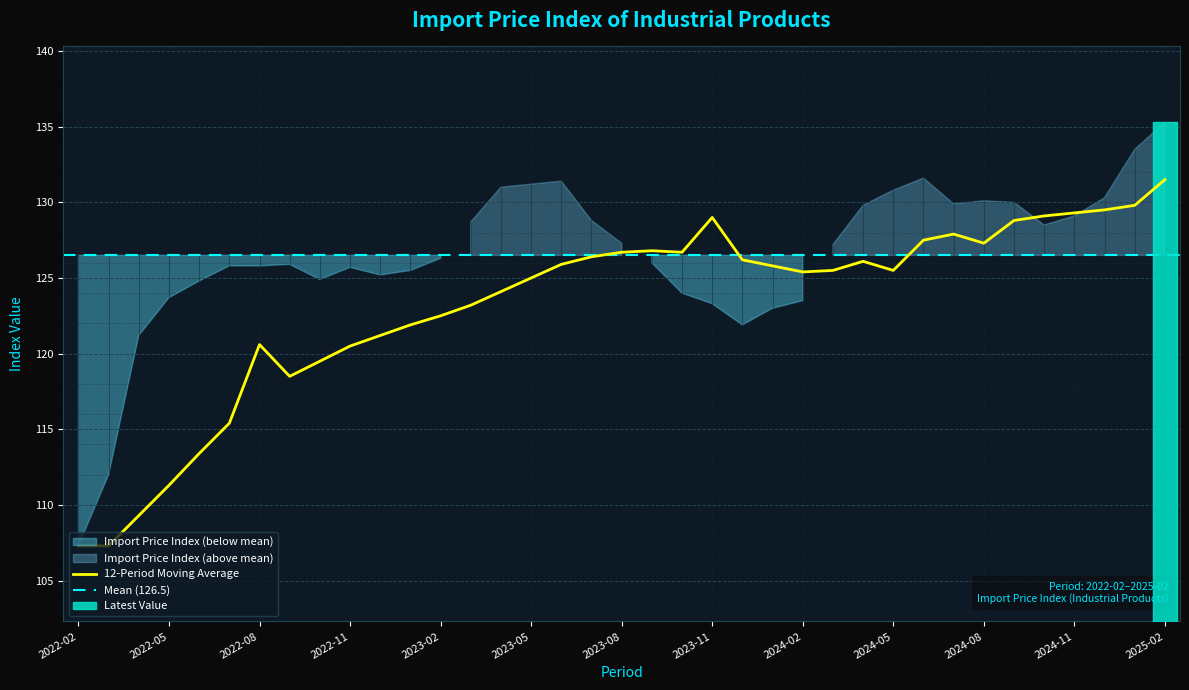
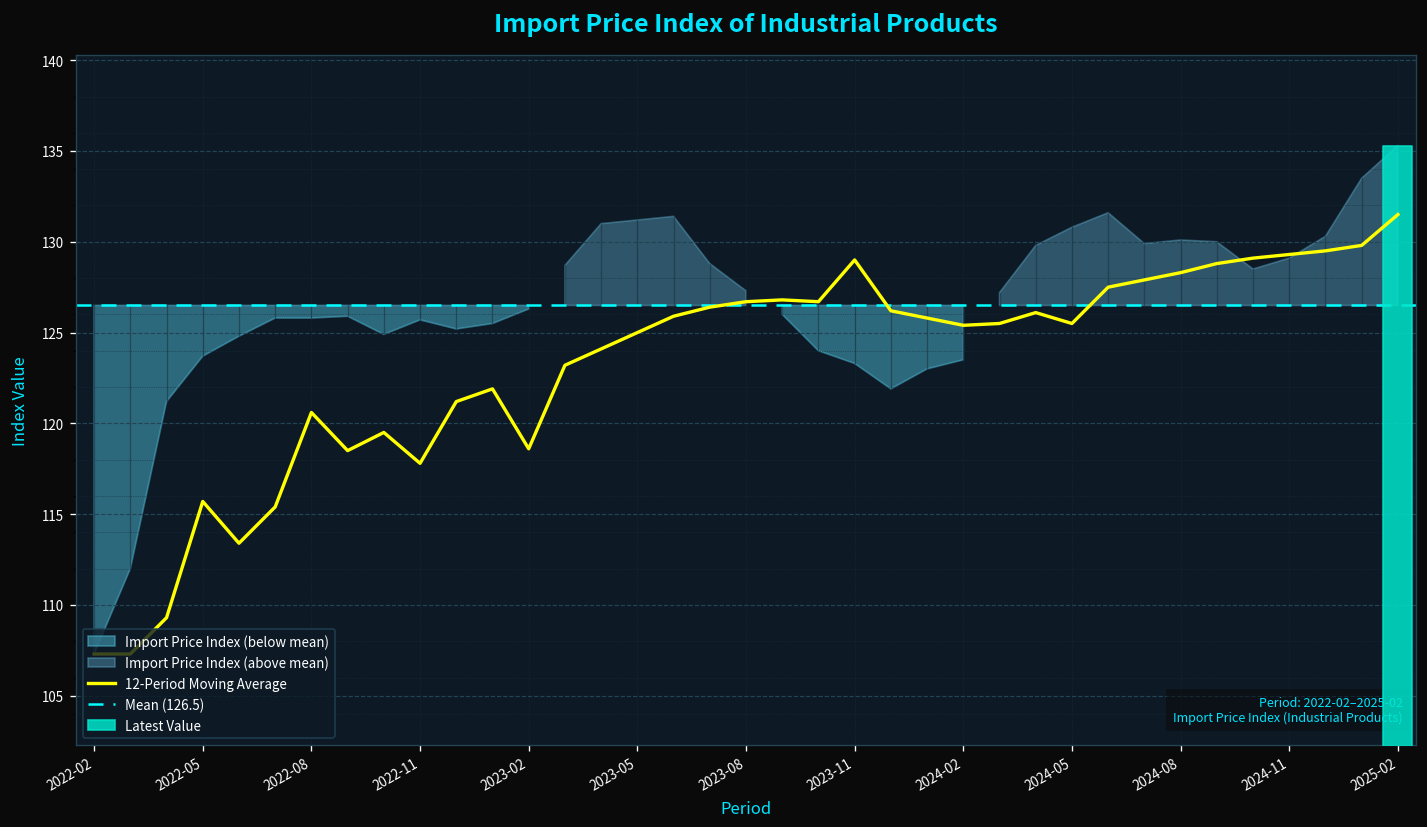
  {
    "12-Period Moving Average": {
-     "2022-05": 111.3,
+     "2022-05": 115.7,
      "2022-08": 120.6,
-     "2022-11": 120.5,
-     "2023-02": 122.5,
+     "2022-11": 117.8,
+     "2023-02": 118.6,
      "2023-05": 125.0,
      "2023-08": 126.7,
      "2023-11": 129.0,
      "2024-02": 125.4,
      "2024-05": 125.5,
-     "2024-08": 127.3,
+     "2024-08": 128.3,
      "2024-11": 129.3,
      "2025-02": 131.5
    }
  }
